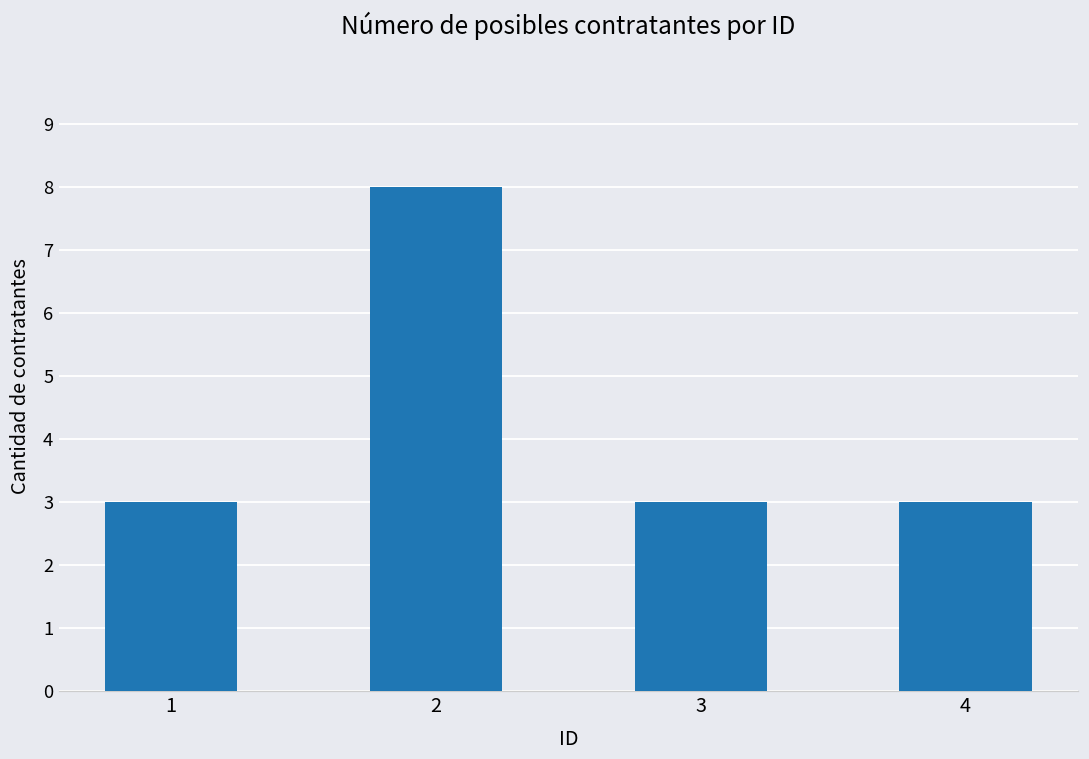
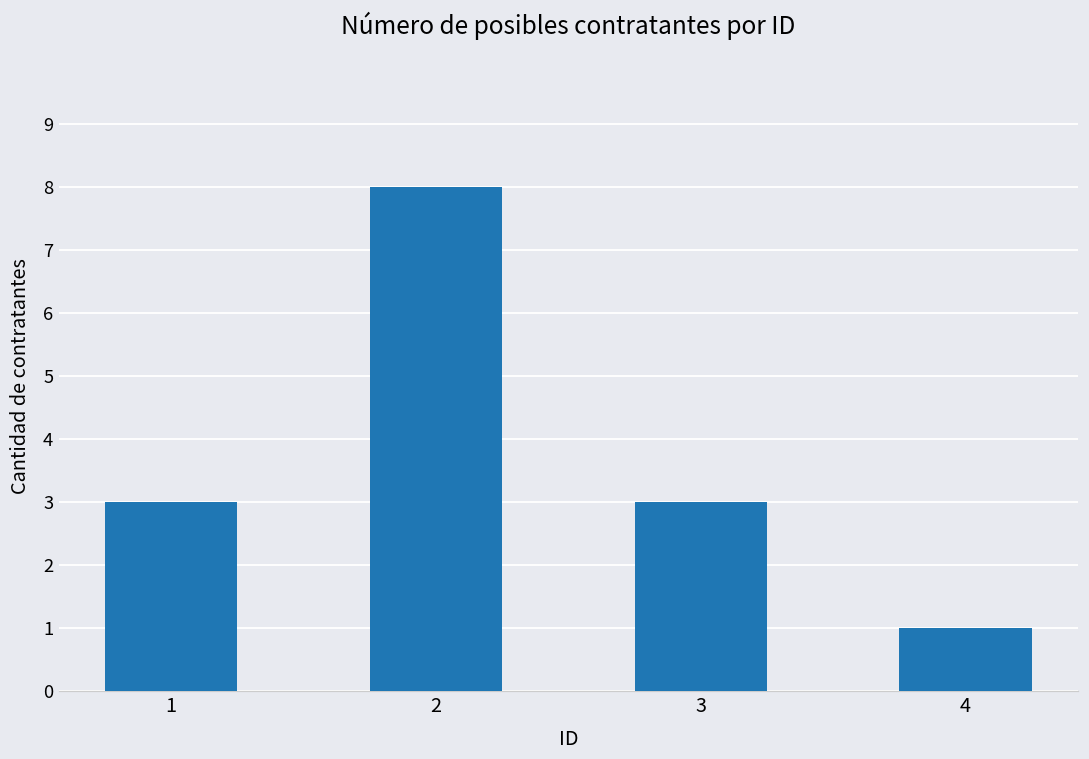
  {
    "1": 3,
    "2": 8,
    "3": 3,
-   "4": 3
+   "4": 1
  }
